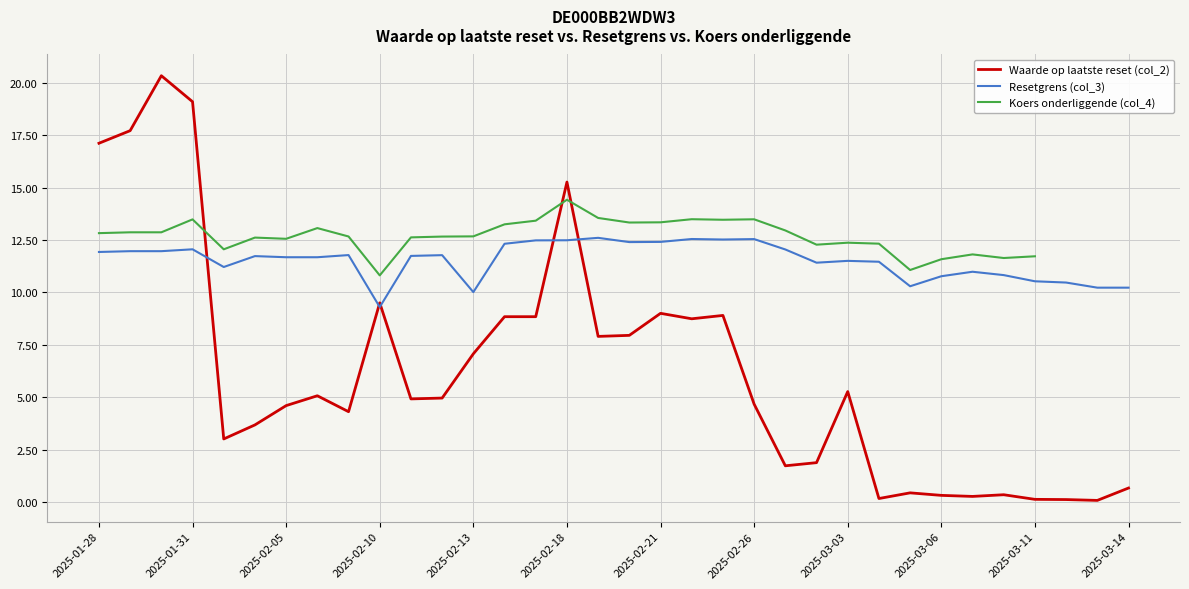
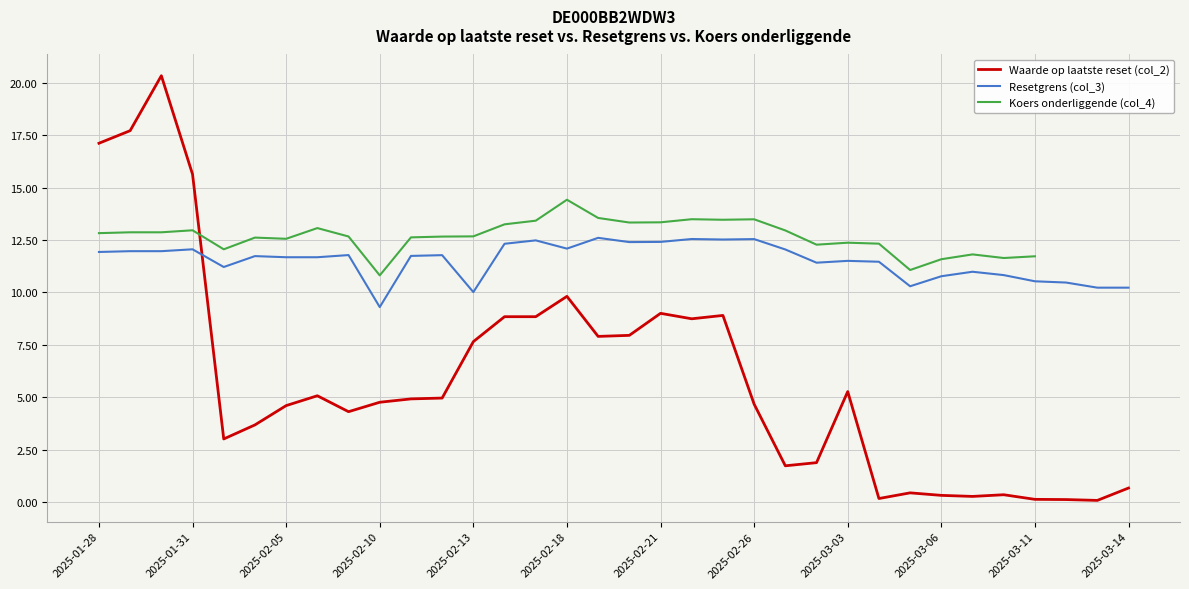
  {
    "Waarde op laatste reset (col_2)": {
      "2025-01-28": 17.1,
-     "2025-01-31": 19.1,
+     "2025-01-31": 15.6,
      "2025-02-05": 4.6,
-     "2025-02-10": 9.5,
-     "2025-02-13": 7.1,
-     "2025-02-18": 15.3,
+     "2025-02-10": 4.8,
+     "2025-02-13": 7.7,
+     "2025-02-18": 9.8,
      "2025-02-21": 9.0,
      "2025-02-26": 4.7,
      "2025-03-03": 5.3,
      "2025-03-06": 0.3,
      "2025-03-11": 0.1,
      "2025-03-14": 0.7
    },
    "Resetgrens (col_3)": {
      "2025-01-28": 11.9,
      "2025-01-31": 12.1,
      "2025-02-05": 11.7,
      "2025-02-10": 9.3,
      "2025-02-13": 10.0,
-     "2025-02-18": 12.5,
+     "2025-02-18": 12.1,
      "2025-02-21": 12.4,
      "2025-02-26": 12.5,
      "2025-03-03": 11.5,
      "2025-03-06": 10.8,
      "2025-03-11": 10.5,
      "2025-03-14": 10.2
    },
    "Koers onderliggende (col_4)": {
      "2025-01-28": 12.8,
-     "2025-01-31": 13.5,
+     "2025-01-31": 13.0,
      "2025-02-05": 12.6,
      "2025-02-10": 10.8,
      "2025-02-13": 12.7,
      "2025-02-18": 14.4,
      "2025-02-21": 13.3,
      "2025-02-26": 13.5,
      "2025-03-03": 12.4,
      "2025-03-06": 11.6,
      "2025-03-11": 11.7,
      "2025-03-14": 11.3
    }
  }
